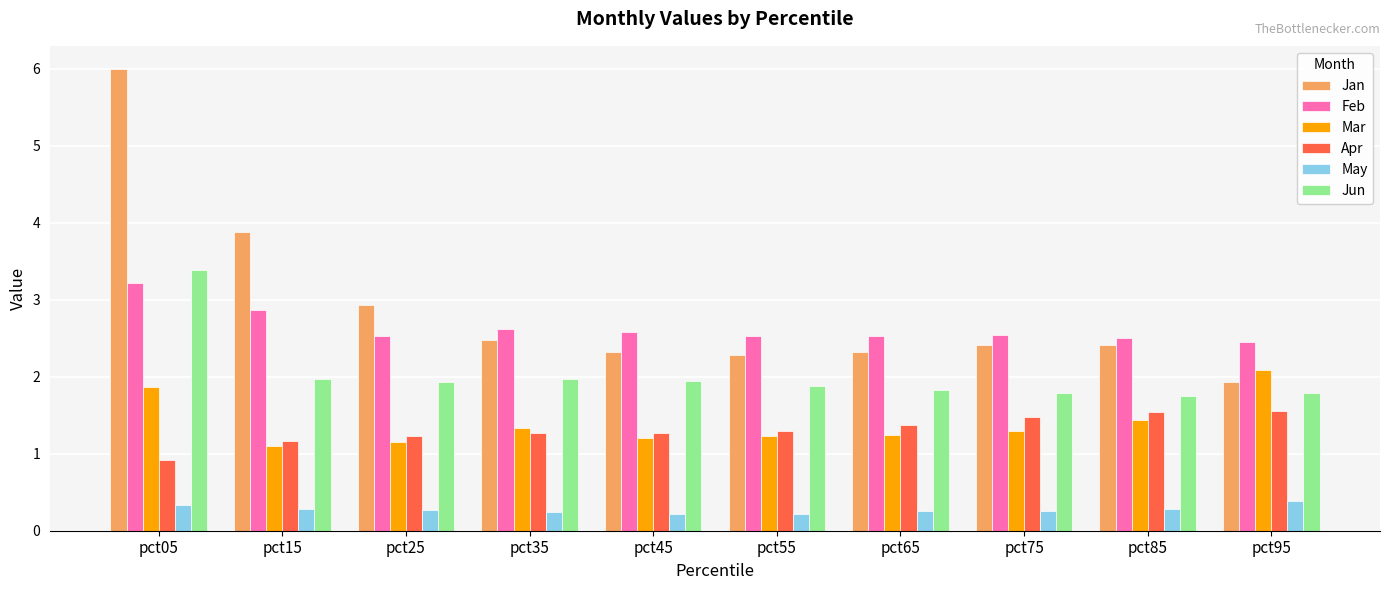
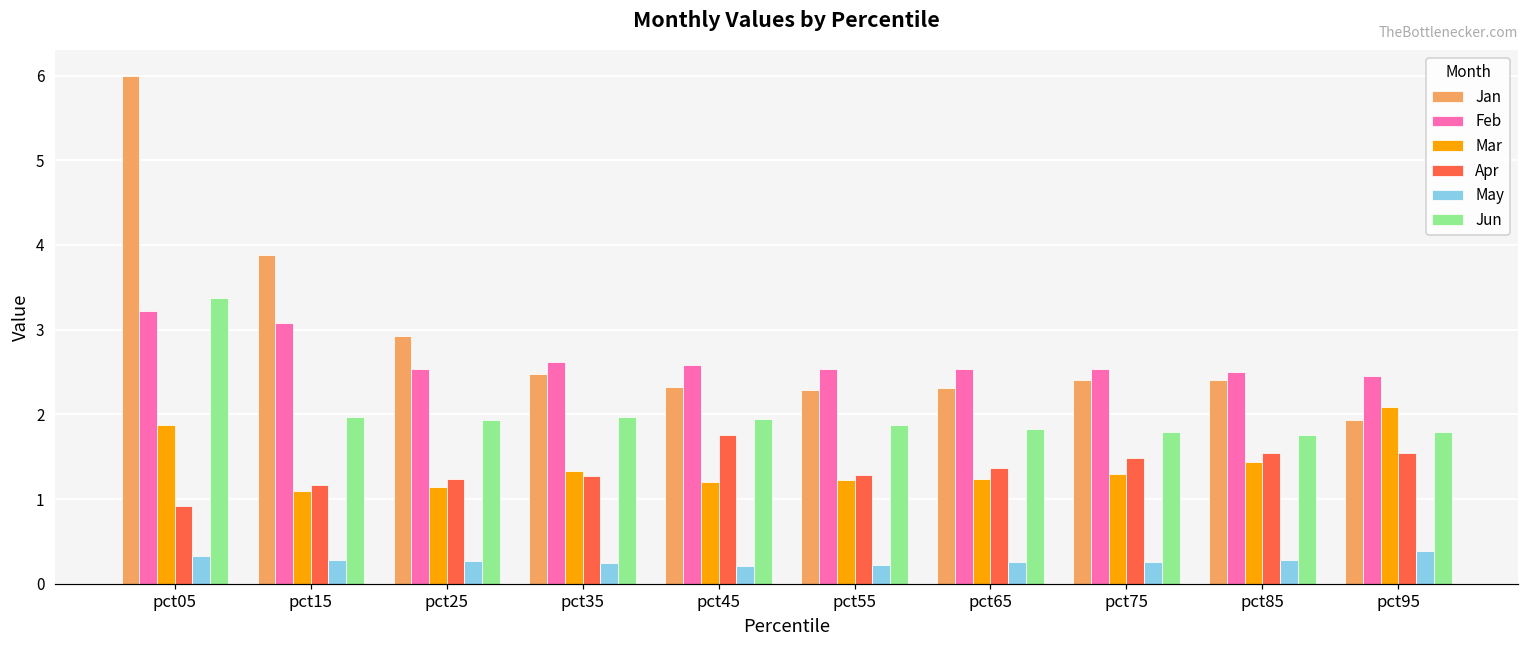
  {
    "Jan": {
      "pct05": 6.0,
      "pct15": 3.9,
      "pct25": 2.9,
      "pct35": 2.5,
      "pct45": 2.3,
      "pct55": 2.3,
      "pct65": 2.3,
      "pct75": 2.4,
      "pct85": 2.4,
      "pct95": 1.9
    },
    "Feb": {
      "pct05": 3.2,
-     "pct15": 2.9,
+     "pct15": 3.1,
      "pct25": 2.5,
      "pct35": 2.6,
      "pct45": 2.6,
      "pct55": 2.5,
      "pct65": 2.5,
      "pct75": 2.5,
      "pct85": 2.5,
      "pct95": 2.5
    },
    "Mar": {
      "pct05": 1.9,
      "pct15": 1.1,
      "pct25": 1.1,
      "pct35": 1.3,
      "pct45": 1.2,
      "pct55": 1.2,
      "pct65": 1.2,
      "pct75": 1.3,
      "pct85": 1.4,
      "pct95": 2.1
    },
    "Apr": {
      "pct05": 0.9,
      "pct15": 1.2,
      "pct25": 1.2,
      "pct35": 1.3,
-     "pct45": 1.3,
+     "pct45": 1.8,
      "pct55": 1.3,
      "pct65": 1.4,
      "pct75": 1.5,
      "pct85": 1.5,
      "pct95": 1.5
    },
    "May": {
      "pct05": 0.3,
      "pct15": 0.3,
      "pct25": 0.3,
      "pct35": 0.2,
      "pct45": 0.2,
      "pct55": 0.2,
      "pct65": 0.3,
      "pct75": 0.3,
      "pct85": 0.3,
      "pct95": 0.4
    },
    "Jun": {
      "pct05": 3.4,
      "pct15": 2.0,
      "pct25": 1.9,
      "pct35": 2.0,
      "pct45": 1.9,
      "pct55": 1.9,
      "pct65": 1.8,
      "pct75": 1.8,
      "pct85": 1.8,
      "pct95": 1.8
    }
  }
